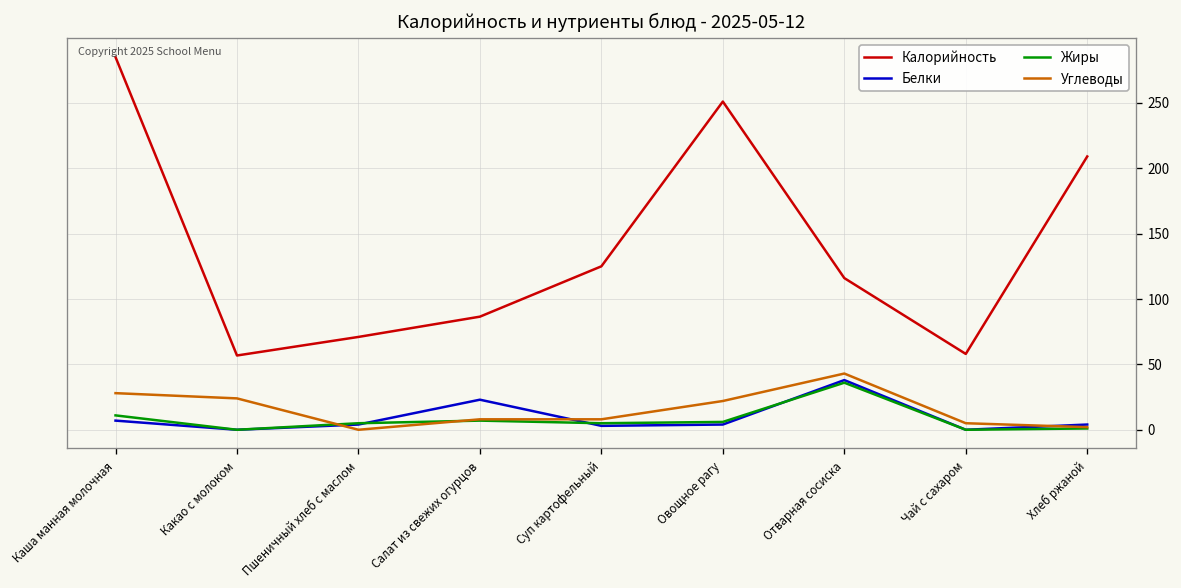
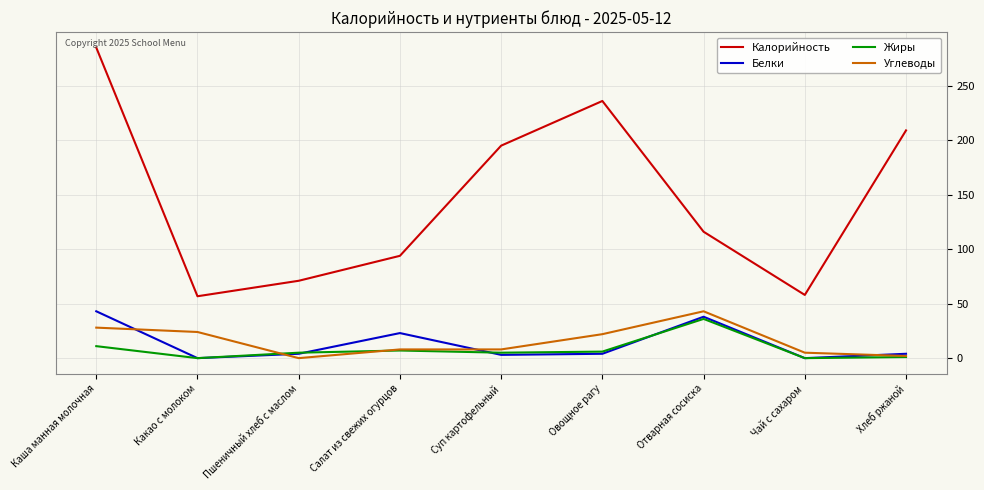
  {
    "Калорийность": {
      "Какао с молоком": 57,
      "Пшеничный хлеб с маслом": 71,
-     "Салат из свежих огурцов": 87,
-     "Суп картофельный": 125,
-     "Овощное рагу": 251,
+     "Салат из свежих огурцов": 94,
+     "Суп картофельный": 195,
+     "Овощное рагу": 236,
      "Отварная сосиска": 116,
      "Чай с сахаром": 58,
      "Хлеб ржаной": 209
    },
    "Белки": {
-     "Каша манная молочная": 7,
+     "Каша манная молочная": 43,
      "Салат из свежих огурцов": 23
    },
    "Жиры": {
      "Каша манная молочная": 11
    },
    "Углеводы": {
      "Каша манная молочная": 28,
      "Какао с молоком": 24,
      "Пшеничный хлеб с маслом": 0,
      "Суп картофельный": 8,
      "Овощное рагу": 22,
      "Отварная сосиска": 43,
      "Чай с сахаром": 5
    }
  }
